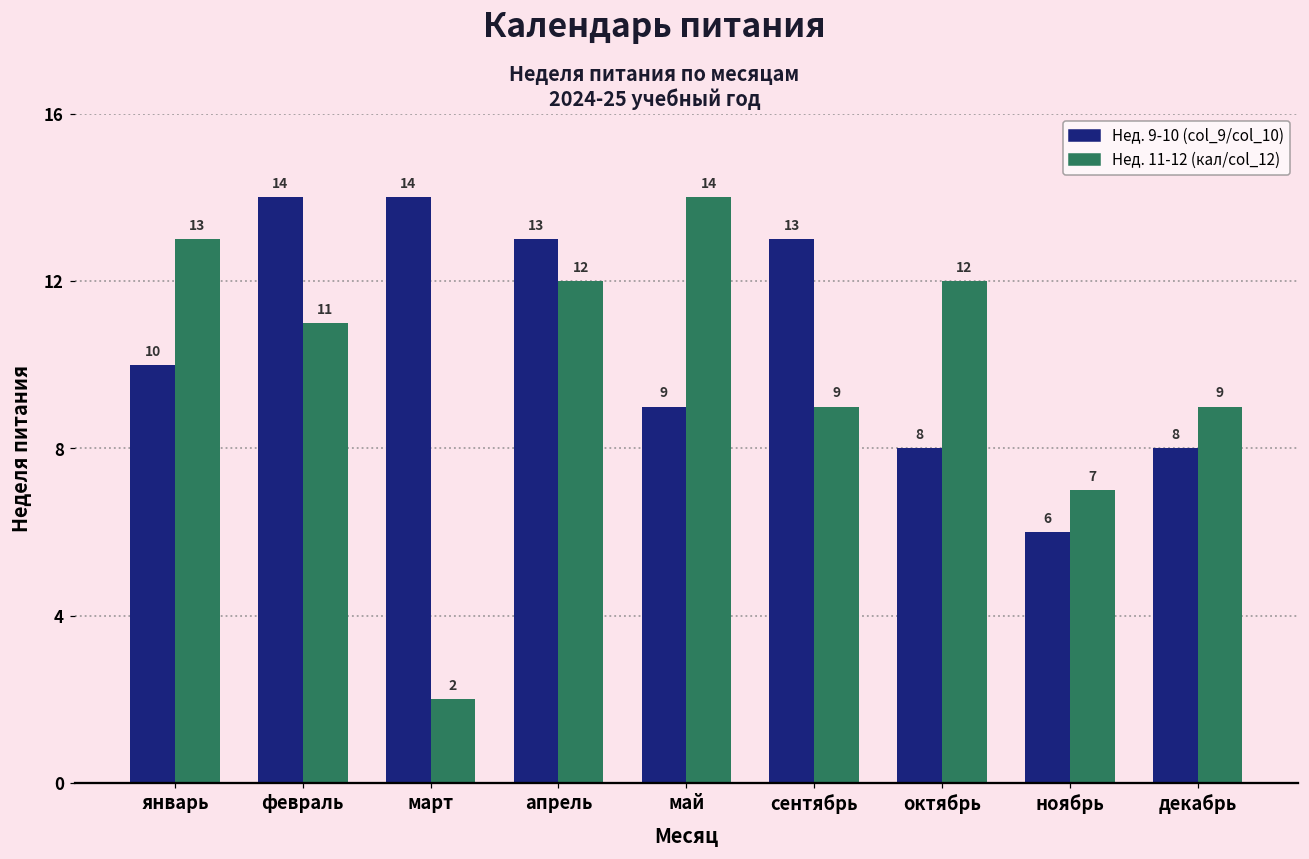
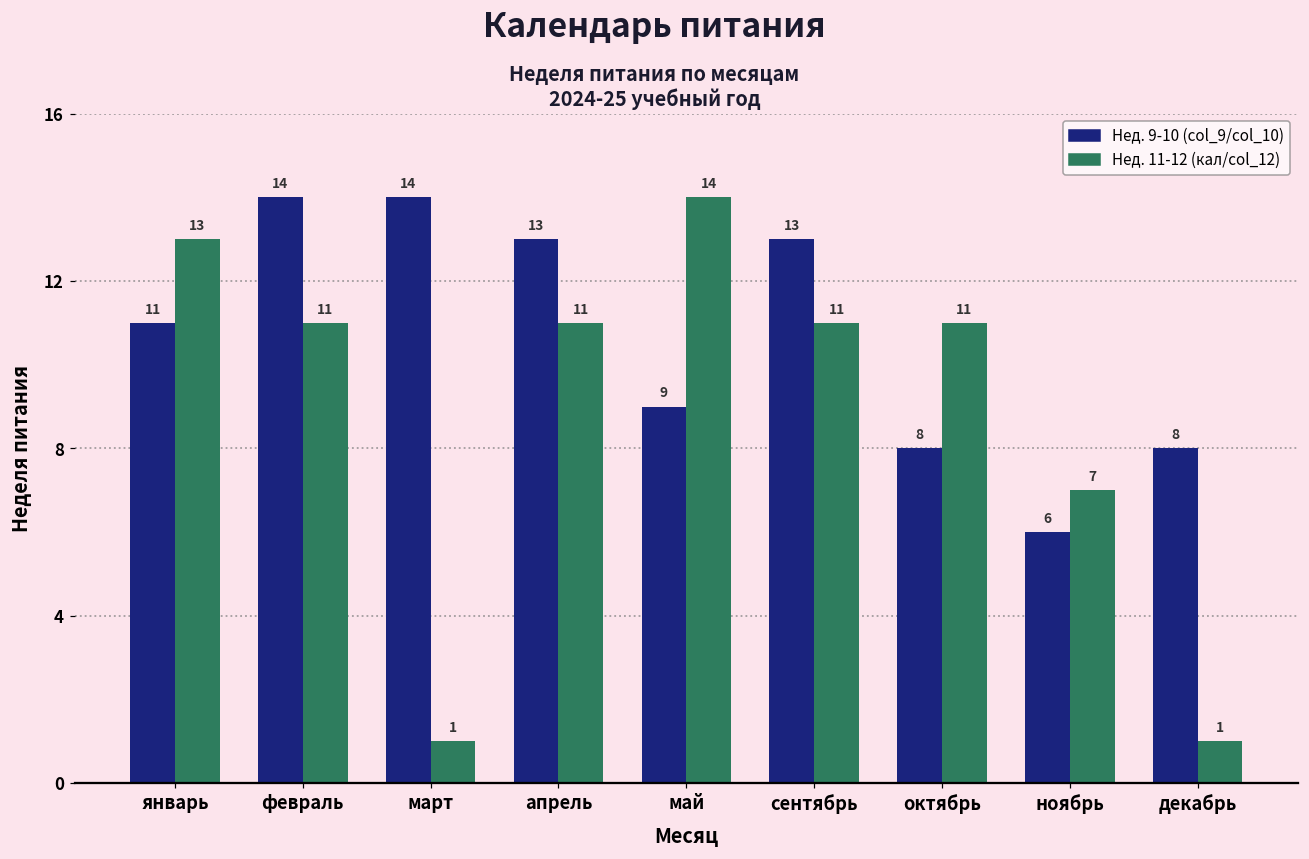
  {
    "Нед. 9-10 (col_9/col_10)": {
-     "январь": 10,
+     "январь": 11,
      "февраль": 14,
      "март": 14,
      "апрель": 13,
      "май": 9,
      "сентябрь": 13,
      "октябрь": 8,
      "ноябрь": 6,
      "декабрь": 8
    },
    "Нед. 11-12 (кал/col_12)": {
      "январь": 13,
      "февраль": 11,
-     "март": 2,
-     "апрель": 12,
+     "март": 1,
+     "апрель": 11,
      "май": 14,
-     "сентябрь": 9,
-     "октябрь": 12,
+     "сентябрь": 11,
+     "октябрь": 11,
      "ноябрь": 7,
-     "декабрь": 9
+     "декабрь": 1
    }
  }
